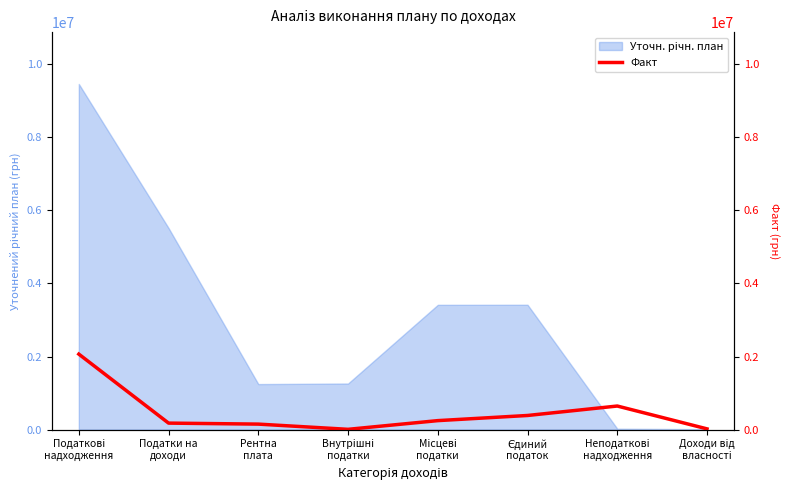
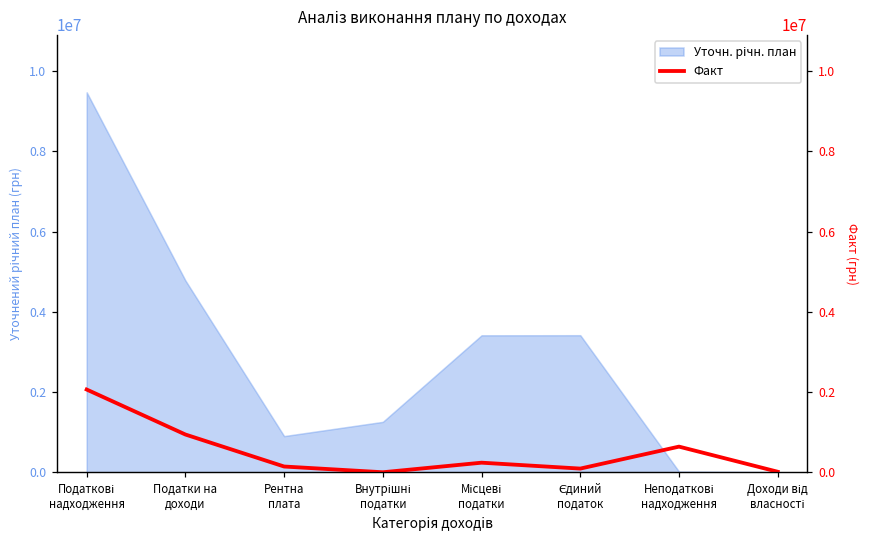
  {
    "Уточн. річн. план": {
      "Податкові надходження": 9500000,
-     "Податки на доходи": 5500000,
-     "Рентна плата": 1200000,
+     "Податки на доходи": 4800000,
+     "Рентна плата": 900000,
      "Внутрішні податки": 1300000,
      "Місцеві податки": 3400000,
      "Єдиний податок": 3400000,
      "Неподаткові надходження": 0,
      "Доходи від власності": 0
    },
    "Факт": {
      "Податкові надходження": 2100000,
-     "Податки на доходи": 200000,
+     "Податки на доходи": 900000,
      "Рентна плата": 100000,
      "Внутрішні податки": 0,
      "Місцеві податки": 200000,
-     "Єдиний податок": 400000,
+     "Єдиний податок": 100000,
      "Неподаткові надходження": 600000,
      "Доходи від власності": 0
    }
  }
